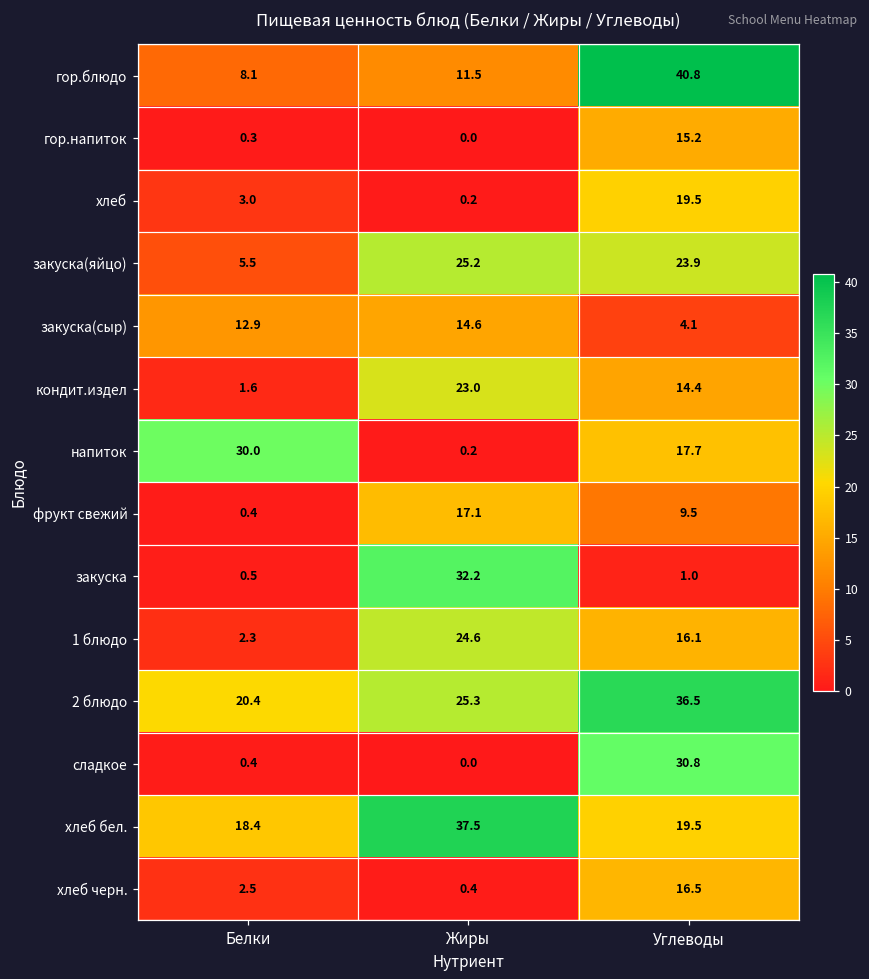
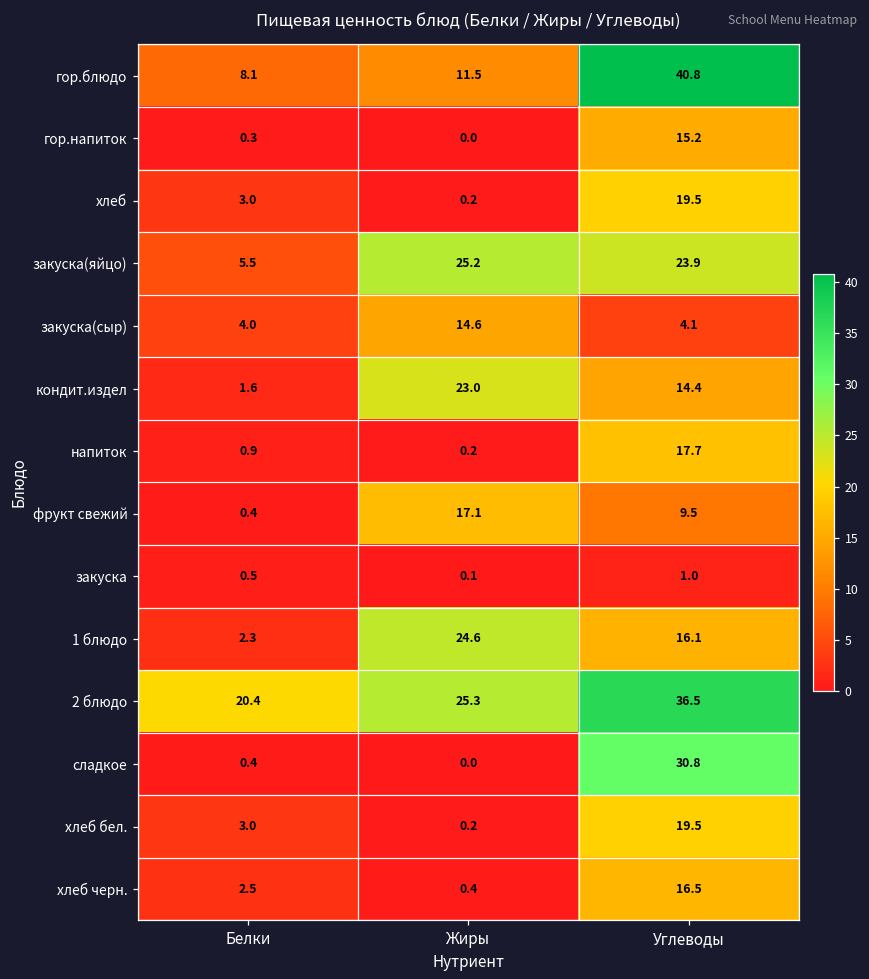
  {
    "гор.блюдо": {
      "Белки": 8.1,
      "Жиры": 11.5,
      "Углеводы": 40.8
    },
    "гор.напиток": {
      "Белки": 0.3,
      "Жиры": 0.0,
      "Углеводы": 15.2
    },
    "хлеб": {
      "Белки": 3.0,
      "Жиры": 0.2,
      "Углеводы": 19.5
    },
    "закуска(яйцо)": {
      "Белки": 5.5,
      "Жиры": 25.2,
      "Углеводы": 23.9
    },
    "закуска(сыр)": {
-     "Белки": 12.9,
+     "Белки": 4.0,
      "Жиры": 14.6,
      "Углеводы": 4.1
    },
    "кондит.издел": {
      "Белки": 1.6,
      "Жиры": 23.0,
      "Углеводы": 14.4
    },
    "напиток": {
-     "Белки": 30.0,
+     "Белки": 0.9,
      "Жиры": 0.2,
      "Углеводы": 17.7
    },
    "фрукт свежий": {
      "Белки": 0.4,
      "Жиры": 17.1,
      "Углеводы": 9.5
    },
    "закуска": {
      "Белки": 0.5,
-     "Жиры": 32.2,
+     "Жиры": 0.1,
      "Углеводы": 1.0
    },
    "1 блюдо": {
      "Белки": 2.3,
      "Жиры": 24.6,
      "Углеводы": 16.1
    },
    "2 блюдо": {
      "Белки": 20.4,
      "Жиры": 25.3,
      "Углеводы": 36.5
    },
    "сладкое": {
      "Белки": 0.4,
      "Жиры": 0.0,
      "Углеводы": 30.8
    },
    "хлеб бел.": {
-     "Белки": 18.4,
-     "Жиры": 37.5,
+     "Белки": 3.0,
+     "Жиры": 0.2,
      "Углеводы": 19.5
    },
    "хлеб черн.": {
      "Белки": 2.5,
      "Жиры": 0.4,
      "Углеводы": 16.5
    }
  }
